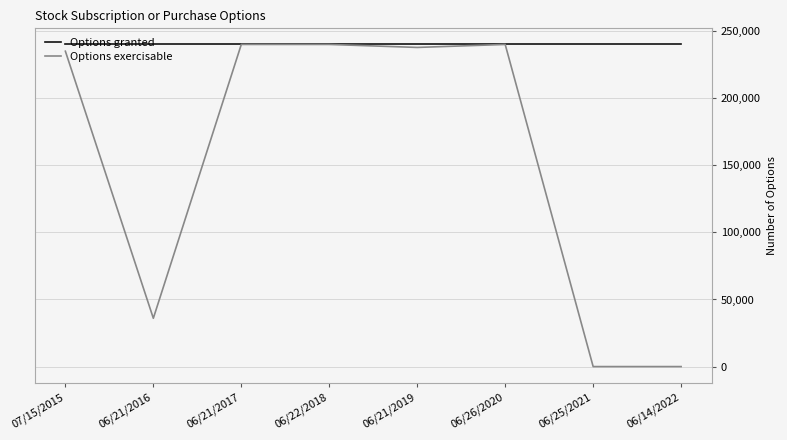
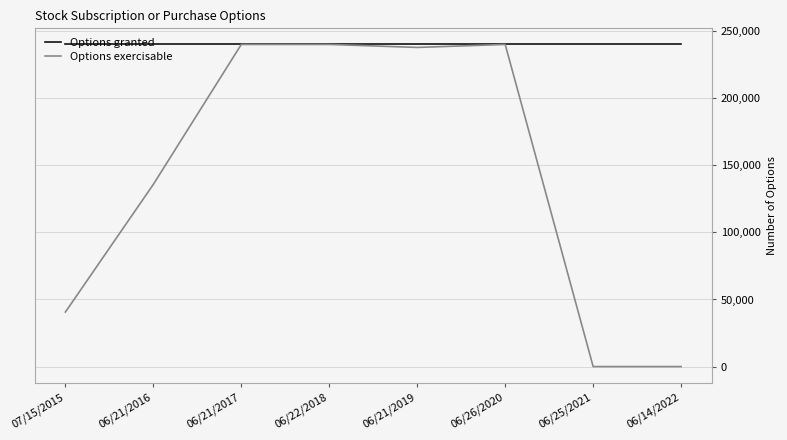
  {
    "Options granted": {
      "07/15/2015": "240,000",
      "06/21/2016": "240,000",
      "06/21/2019": "240,000",
      "06/25/2021": "240,000",
      "06/14/2022": "240,000"
    },
    "Options exercisable": {
-     "07/15/2015": "235,000",
-     "06/21/2016": "36,000",
+     "07/15/2015": "41,000",
+     "06/21/2016": "136,000",
      "06/21/2019": "238,000",
      "06/25/2021": "0",
      "06/14/2022": "0"
    }
  }
